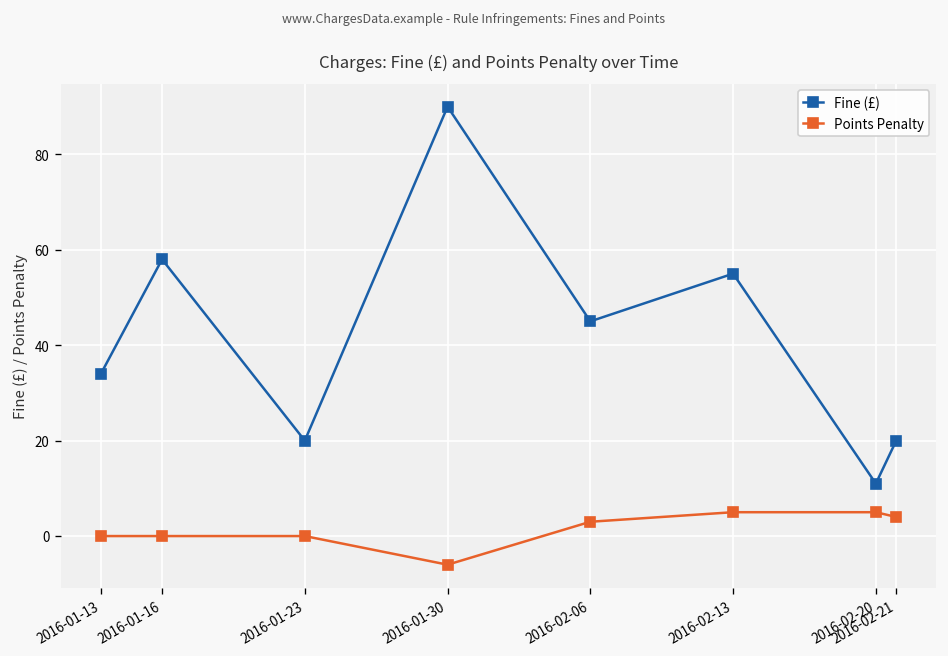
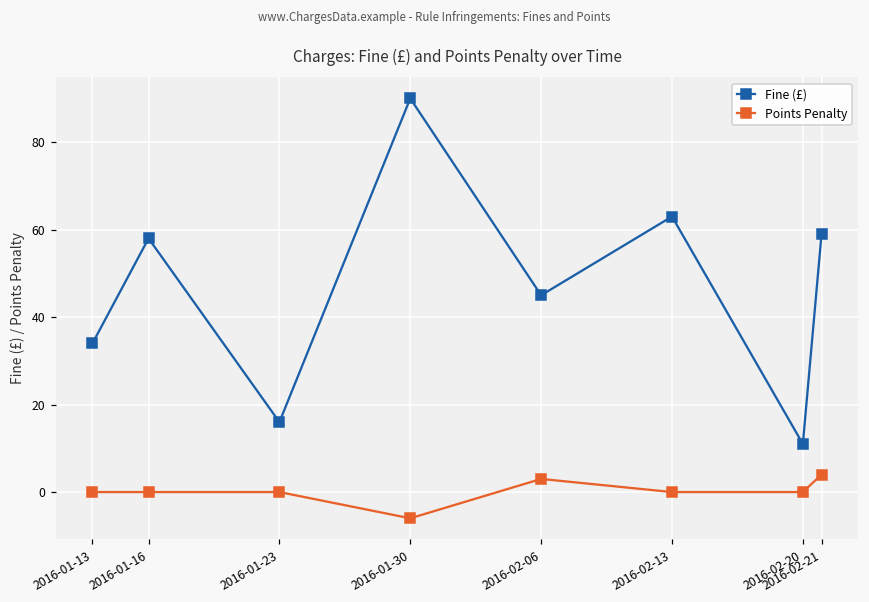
  {
    "Fine (£)": {
      "2016-01-13": 34,
      "2016-01-16": 58,
-     "2016-01-23": 20,
+     "2016-01-23": 16,
      "2016-01-30": 90,
      "2016-02-06": 45,
-     "2016-02-13": 55,
+     "2016-02-13": 63,
      "2016-02-20": 11,
-     "2016-02-21": 20
+     "2016-02-21": 59
    },
    "Points Penalty": {
      "2016-01-13": 0,
      "2016-01-16": 0,
      "2016-01-23": 0,
      "2016-01-30": -6,
      "2016-02-06": 3,
-     "2016-02-13": 5,
-     "2016-02-20": 5,
+     "2016-02-13": 0,
+     "2016-02-20": 0,
      "2016-02-21": 4
    }
  }
